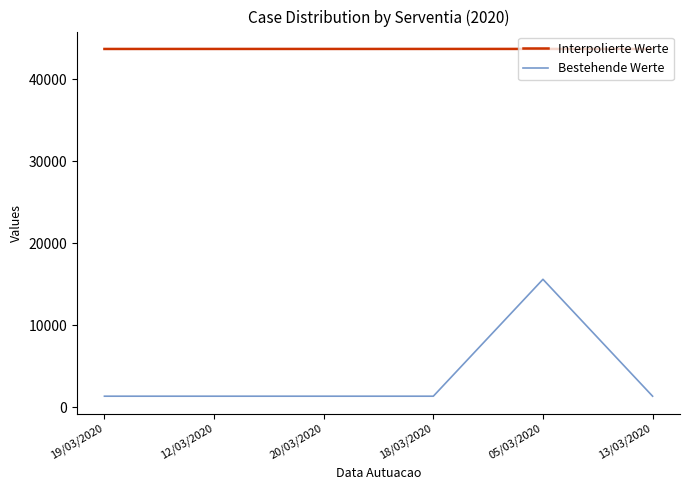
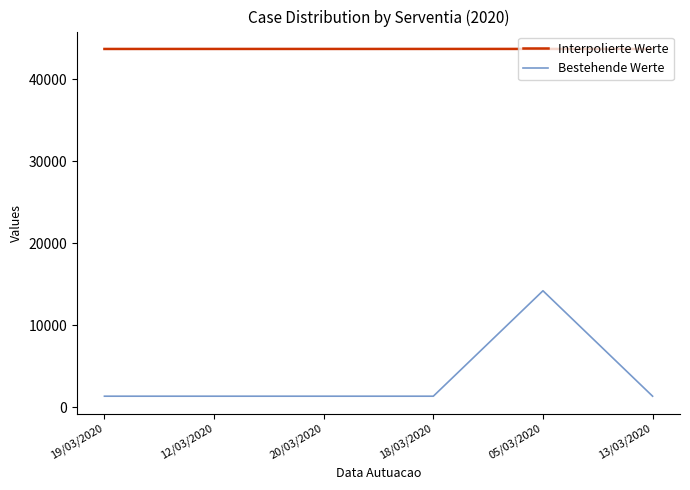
  {
    "Interpolierte Werte": {
      "19/03/2020": 44000,
      "12/03/2020": 44000,
      "20/03/2020": 44000,
      "18/03/2020": 44000
    },
    "Bestehende Werte": {
      "19/03/2020": 1000,
      "12/03/2020": 1000,
      "20/03/2020": 1000,
      "18/03/2020": 1000,
-     "05/03/2020": 16000,
+     "05/03/2020": 14000,
      "13/03/2020": 1000
    }
  }
